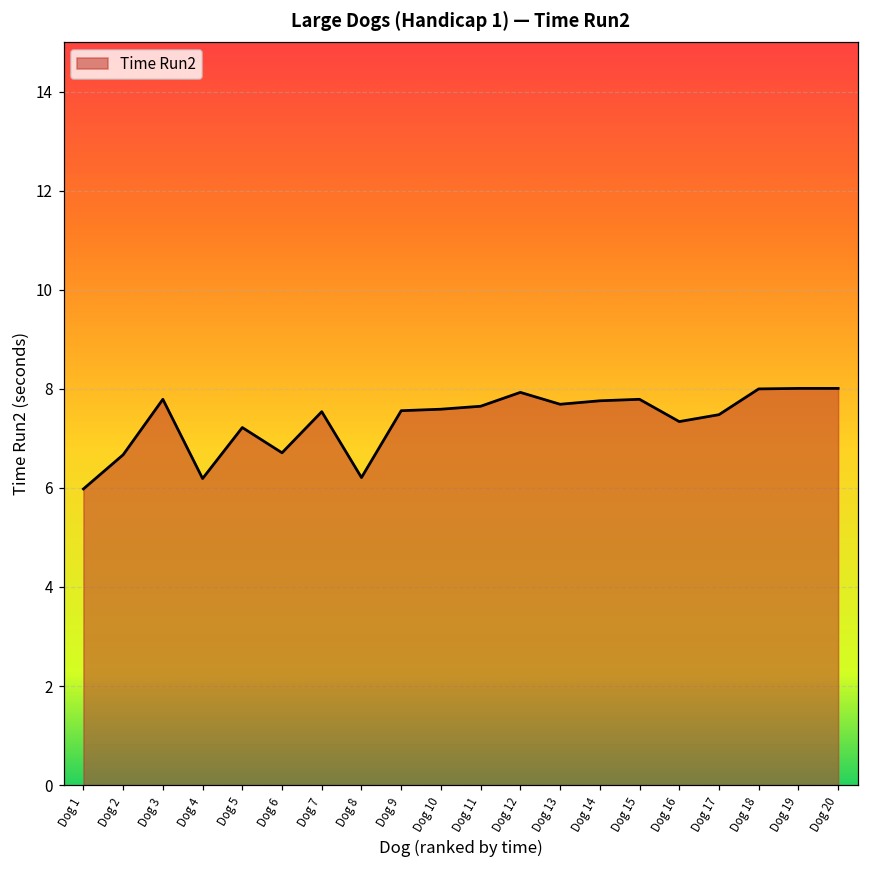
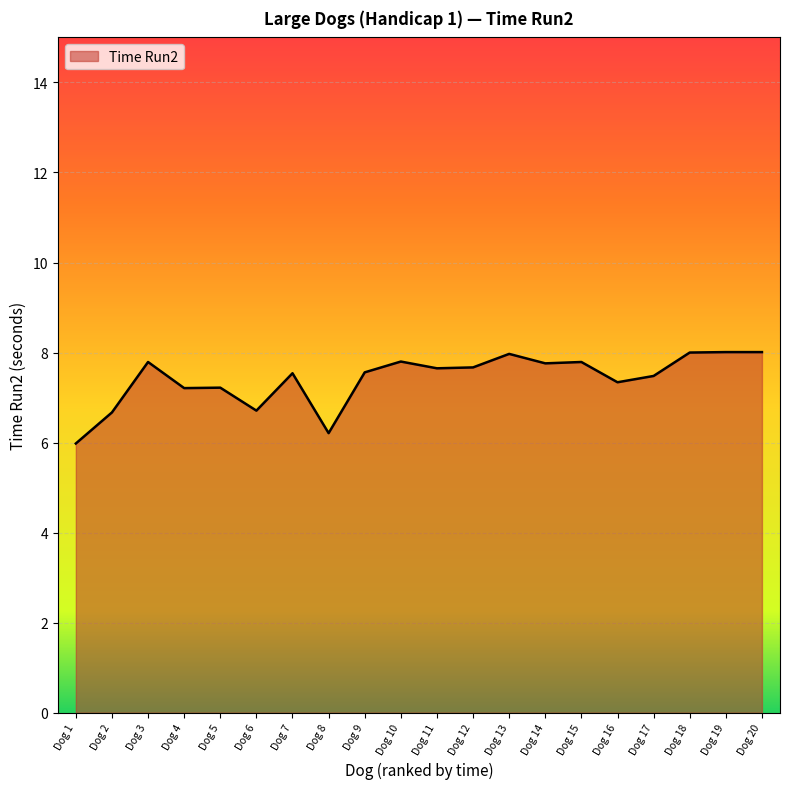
  {
    "Dog 1": 6.0,
    "Dog 2": 6.7,
    "Dog 3": 7.8,
-   "Dog 4": 6.2,
+   "Dog 4": 7.2,
    "Dog 5": 7.2,
    "Dog 6": 6.7,
    "Dog 7": 7.5,
    "Dog 8": 6.2,
    "Dog 9": 7.6,
-   "Dog 10": 7.6,
+   "Dog 10": 7.8,
    "Dog 11": 7.7,
-   "Dog 12": 7.9,
-   "Dog 13": 7.7,
+   "Dog 12": 7.7,
+   "Dog 13": 8.0,
    "Dog 14": 7.8,
    "Dog 15": 7.8,
    "Dog 16": 7.3,
    "Dog 17": 7.5,
    "Dog 18": 8.0,
    "Dog 19": 8.0,
    "Dog 20": 8.0
  }
